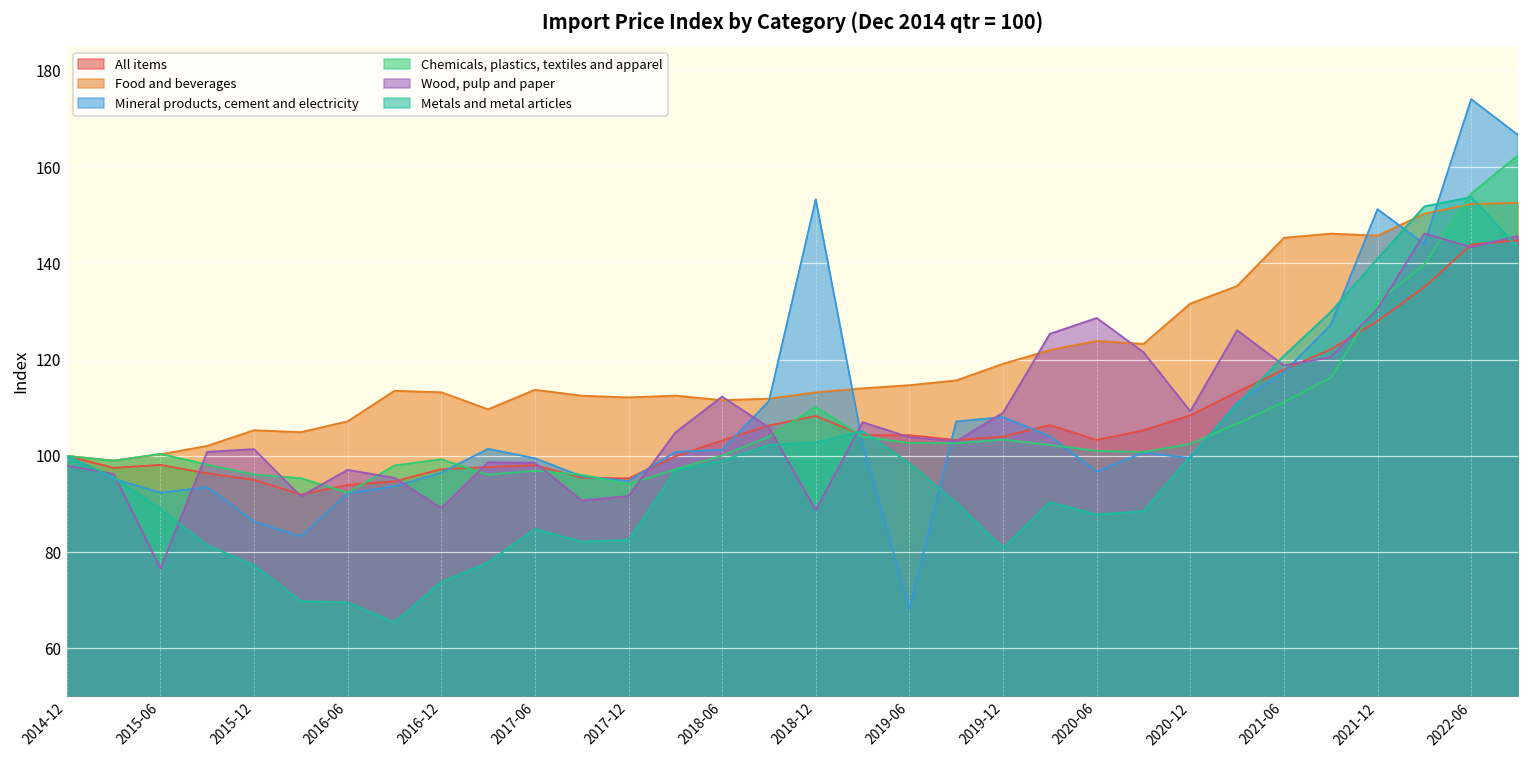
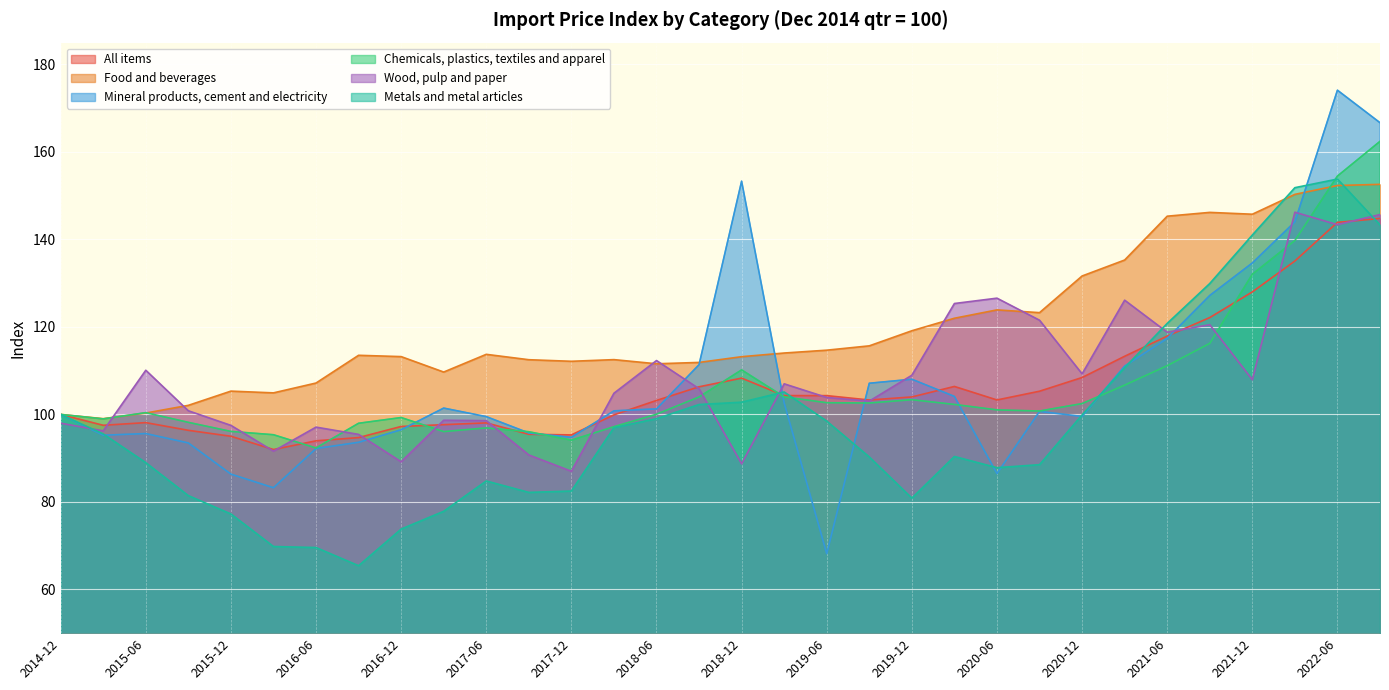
  {
    "Mineral products, cement and electricity": {
-     "2015-06": 92,
+     "2015-06": 96,
      "2015-12": 86,
      "2016-12": 97,
      "2017-06": 100,
      "2018-06": 101,
      "2018-12": 153,
      "2019-06": 68,
      "2019-12": 108,
-     "2020-06": 97,
-     "2021-12": 151,
+     "2020-06": 86,
+     "2021-12": 135,
      "2022-06": 174
    },
    "Wood, pulp and paper": {
      "2014-12": 98,
-     "2015-06": 77,
-     "2015-12": 101,
+     "2015-06": 110,
+     "2015-12": 98,
      "2016-06": 97,
      "2016-12": 89,
-     "2017-12": 92,
+     "2017-12": 87,
      "2018-06": 112,
      "2018-12": 89,
      "2019-12": 109,
-     "2020-06": 129,
+     "2020-06": 127,
      "2020-12": 109,
      "2021-06": 119,
-     "2021-12": 131
+     "2021-12": 108
    }
  }
